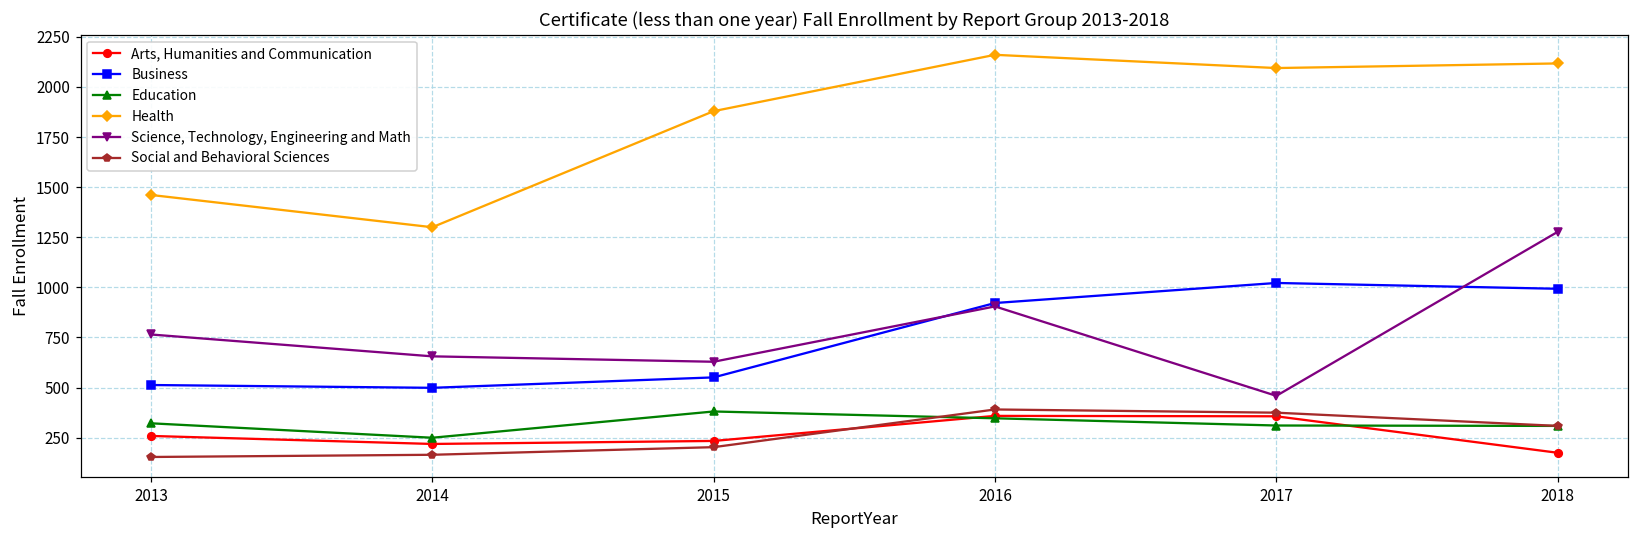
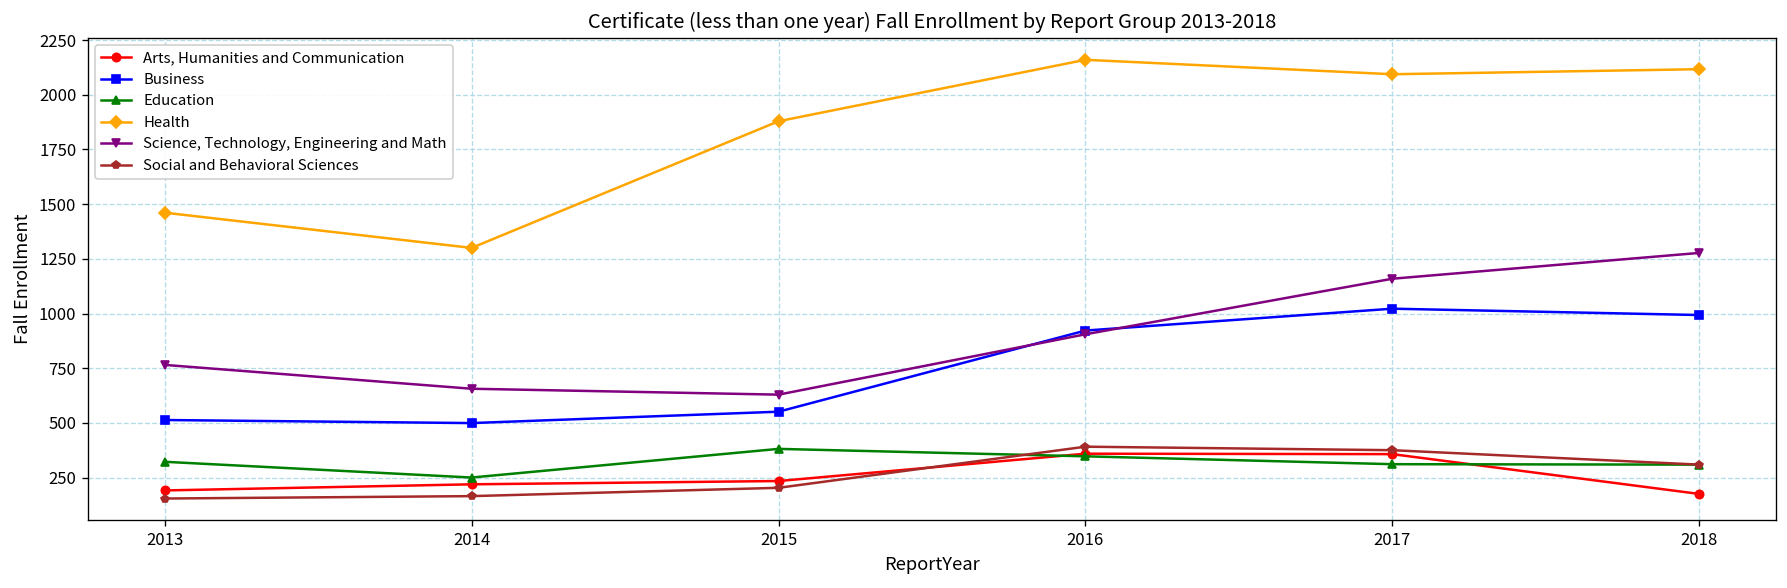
  {
    "Arts, Humanities and Communication": {
-     "2013": 260,
+     "2013": 190,
      "2014": 220,
      "2015": 230,
      "2017": 360,
      "2018": 180
    },
    "Business": {
      "2013": 510,
      "2014": 500,
      "2015": 550,
      "2016": 920,
      "2017": 1020,
      "2018": 990
    },
    "Education": {
      "2013": 320,
      "2014": 250,
      "2015": 380,
      "2017": 310
    },
    "Health": {
      "2013": 1460,
      "2014": 1300,
      "2015": 1880,
      "2016": 2160,
      "2017": 2090,
      "2018": 2120
    },
    "Science, Technology, Engineering and Math": {
      "2013": 770,
      "2014": 660,
      "2015": 630,
      "2016": 910,
-     "2017": 460,
+     "2017": 1160,
      "2018": 1280
    },
    "Social and Behavioral Sciences": {
      "2013": 150,
      "2014": 170,
      "2015": 200,
      "2016": 390,
      "2017": 380
    }
  }
